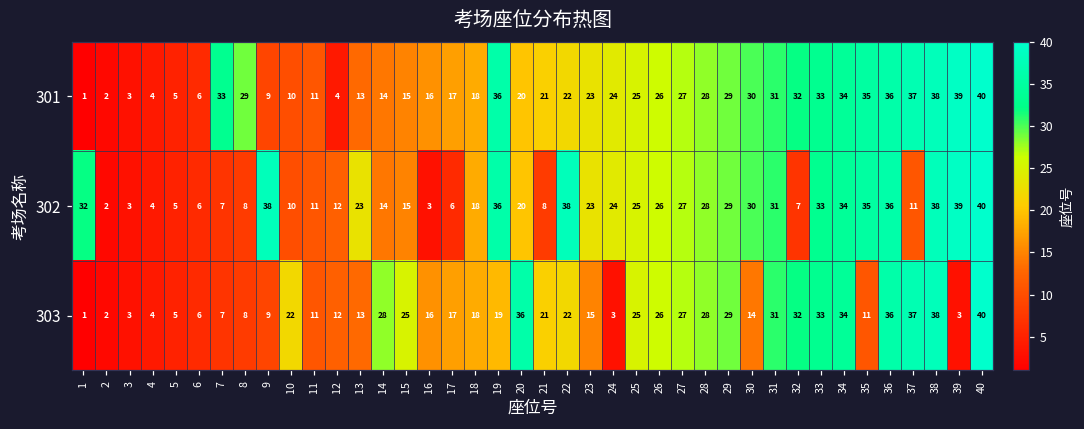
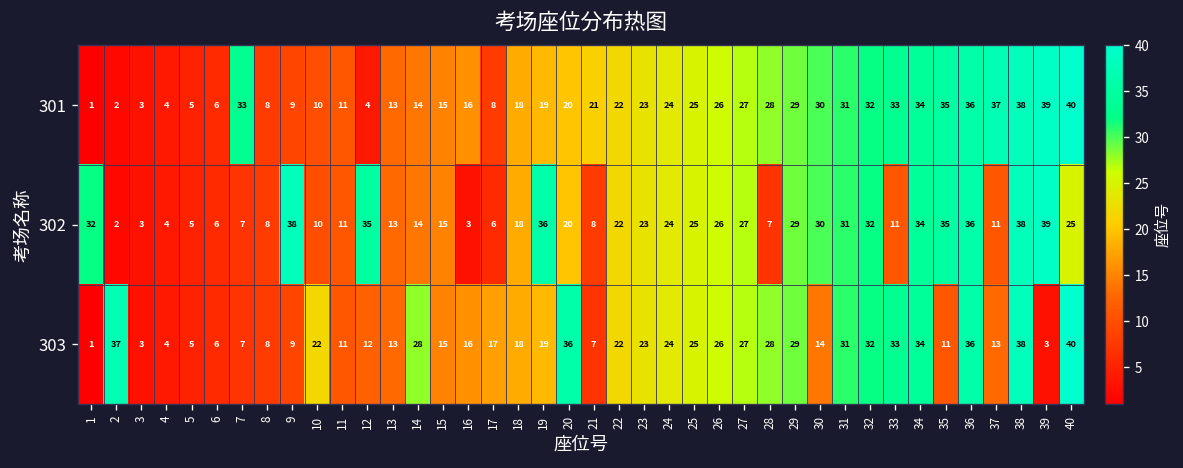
  {
    "301": {
      "1": 1,
      "2": 2,
      "3": 3,
      "4": 4,
      "5": 5,
      "6": 6,
      "7": 33,
-     "8": 29,
+     "8": 8,
      "9": 9,
      "10": 10,
      "11": 11,
      "12": 4,
      "13": 13,
      "14": 14,
      "15": 15,
      "16": 16,
-     "17": 17,
+     "17": 8,
      "18": 18,
-     "19": 36,
+     "19": 19,
      "20": 20,
      "21": 21,
      "22": 22,
      "23": 23,
      "24": 24,
      "25": 25,
      "26": 26,
      "27": 27,
      "28": 28,
      "29": 29,
      "30": 30,
      "31": 31,
      "32": 32,
      "33": 33,
      "34": 34,
      "35": 35,
      "36": 36,
      "37": 37,
      "38": 38,
      "39": 39,
      "40": 40
    },
    "302": {
      "1": 32,
      "2": 2,
      "3": 3,
      "4": 4,
      "5": 5,
      "6": 6,
      "7": 7,
      "8": 8,
      "9": 38,
      "10": 10,
      "11": 11,
-     "12": 12,
-     "13": 23,
+     "12": 35,
+     "13": 13,
      "14": 14,
      "15": 15,
      "16": 3,
      "17": 6,
      "18": 18,
      "19": 36,
      "20": 20,
      "21": 8,
-     "22": 38,
+     "22": 22,
      "23": 23,
      "24": 24,
      "25": 25,
      "26": 26,
      "27": 27,
-     "28": 28,
+     "28": 7,
      "29": 29,
      "30": 30,
      "31": 31,
-     "32": 7,
-     "33": 33,
+     "32": 32,
+     "33": 11,
      "34": 34,
      "35": 35,
      "36": 36,
      "37": 11,
      "38": 38,
      "39": 39,
-     "40": 40
+     "40": 25
    },
    "303": {
      "1": 1,
-     "2": 2,
+     "2": 37,
      "3": 3,
      "4": 4,
      "5": 5,
      "6": 6,
      "7": 7,
      "8": 8,
      "9": 9,
      "10": 22,
      "11": 11,
      "12": 12,
      "13": 13,
      "14": 28,
-     "15": 25,
+     "15": 15,
      "16": 16,
      "17": 17,
      "18": 18,
      "19": 19,
      "20": 36,
-     "21": 21,
+     "21": 7,
      "22": 22,
-     "23": 15,
-     "24": 3,
+     "23": 23,
+     "24": 24,
      "25": 25,
      "26": 26,
      "27": 27,
      "28": 28,
      "29": 29,
      "30": 14,
      "31": 31,
      "32": 32,
      "33": 33,
      "34": 34,
      "35": 11,
      "36": 36,
-     "37": 37,
+     "37": 13,
      "38": 38,
      "39": 3,
      "40": 40
    }
  }
